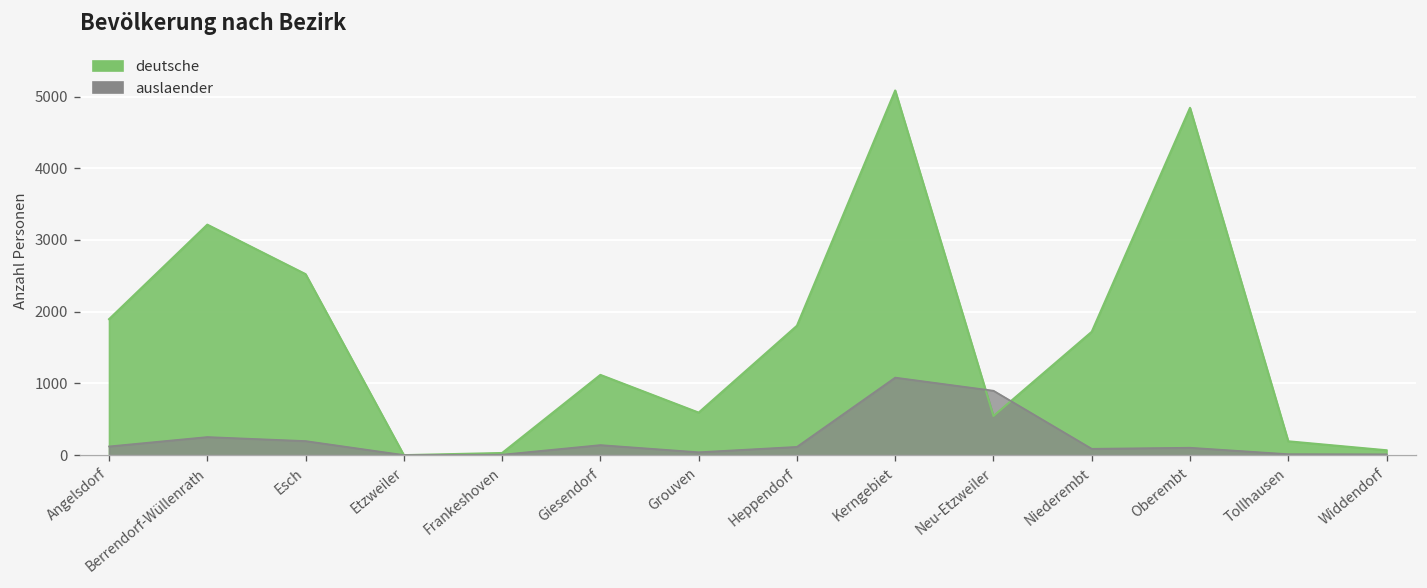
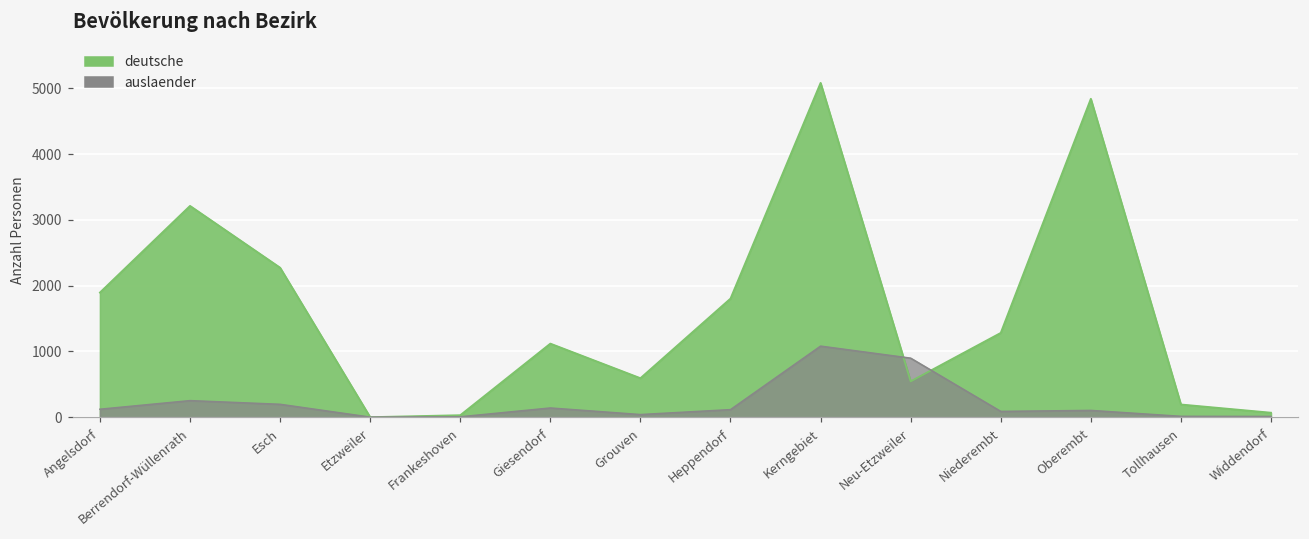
  {
    "deutsche": {
      "Angelsdorf": 1900,
      "Berrendorf-Wüllenrath": 3200,
-     "Esch": 2500,
+     "Esch": 2300,
      "Giesendorf": 1100,
      "Grouven": 600,
      "Heppendorf": 1800,
      "Kerngebiet": 5100,
      "Neu-Etzweiler": 500,
-     "Niederembt": 1700,
+     "Niederembt": 1300,
      "Oberembt": 4800,
      "Tollhausen": 200,
      "Widdendorf": 100
    },
    "auslaender": {
      "Angelsdorf": 100,
      "Berrendorf-Wüllenrath": 300,
      "Esch": 200,
      "Giesendorf": 100,
      "Grouven": 0,
      "Heppendorf": 100,
      "Kerngebiet": 1100,
      "Neu-Etzweiler": 900,
      "Niederembt": 100,
      "Oberembt": 100,
      "Tollhausen": 0,
      "Widdendorf": 0
    }
  }
